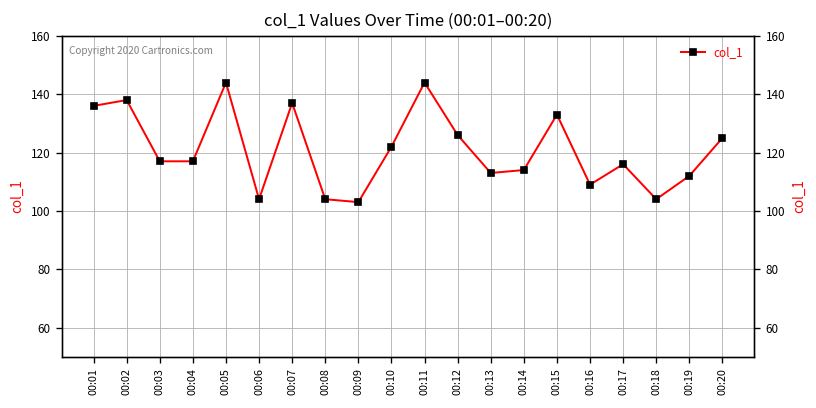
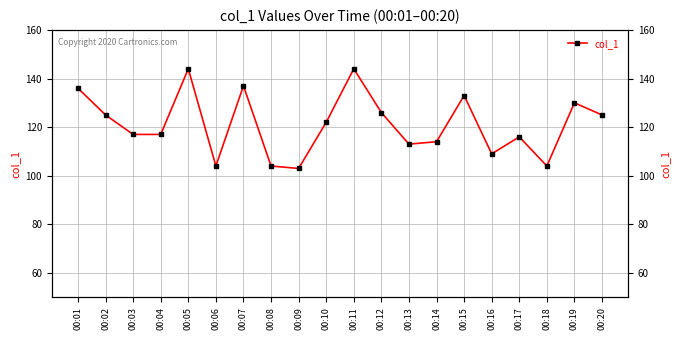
  {
    "00:01": 136,
-   "00:02": 138,
+   "00:02": 125,
    "00:03": 117,
    "00:04": 117,
    "00:06": 104,
    "00:07": 137,
    "00:08": 104,
    "00:09": 103,
    "00:10": 122,
    "00:11": 144,
    "00:12": 126,
    "00:13": 113,
    "00:14": 114,
    "00:15": 133,
    "00:16": 109,
    "00:17": 116,
    "00:18": 104,
-   "00:19": 112,
+   "00:19": 130,
    "00:20": 125
  }
